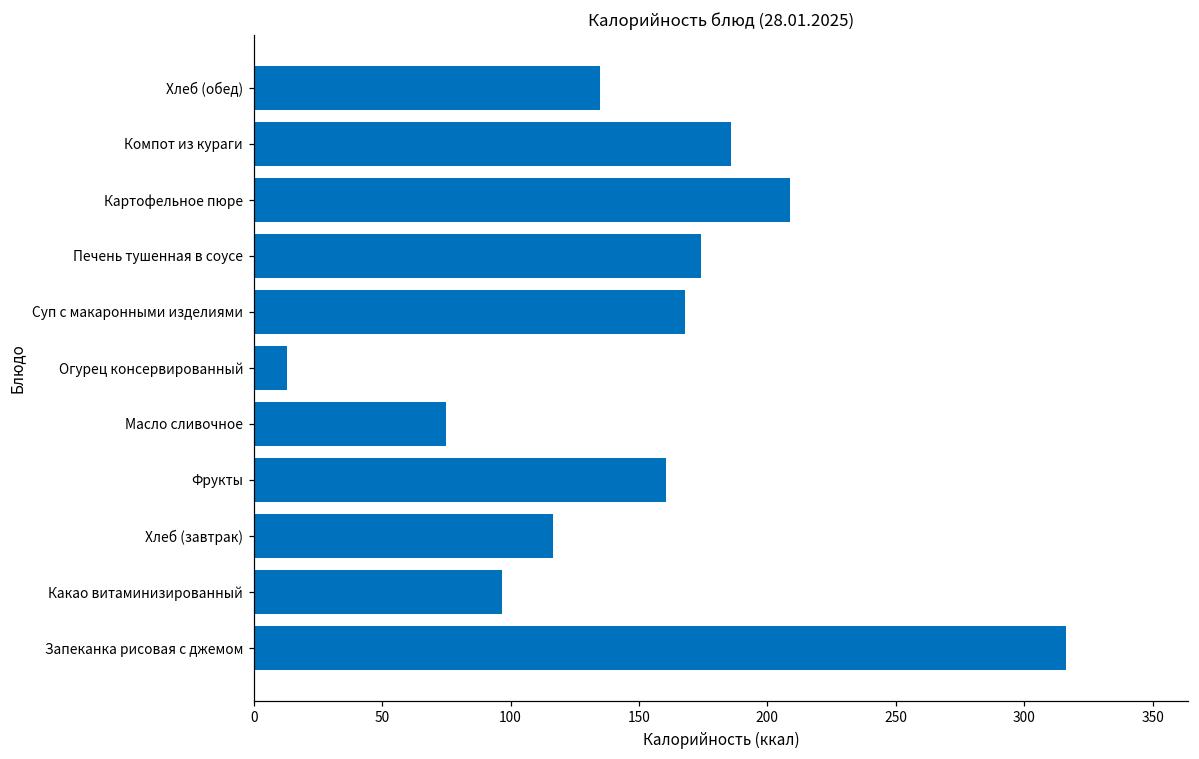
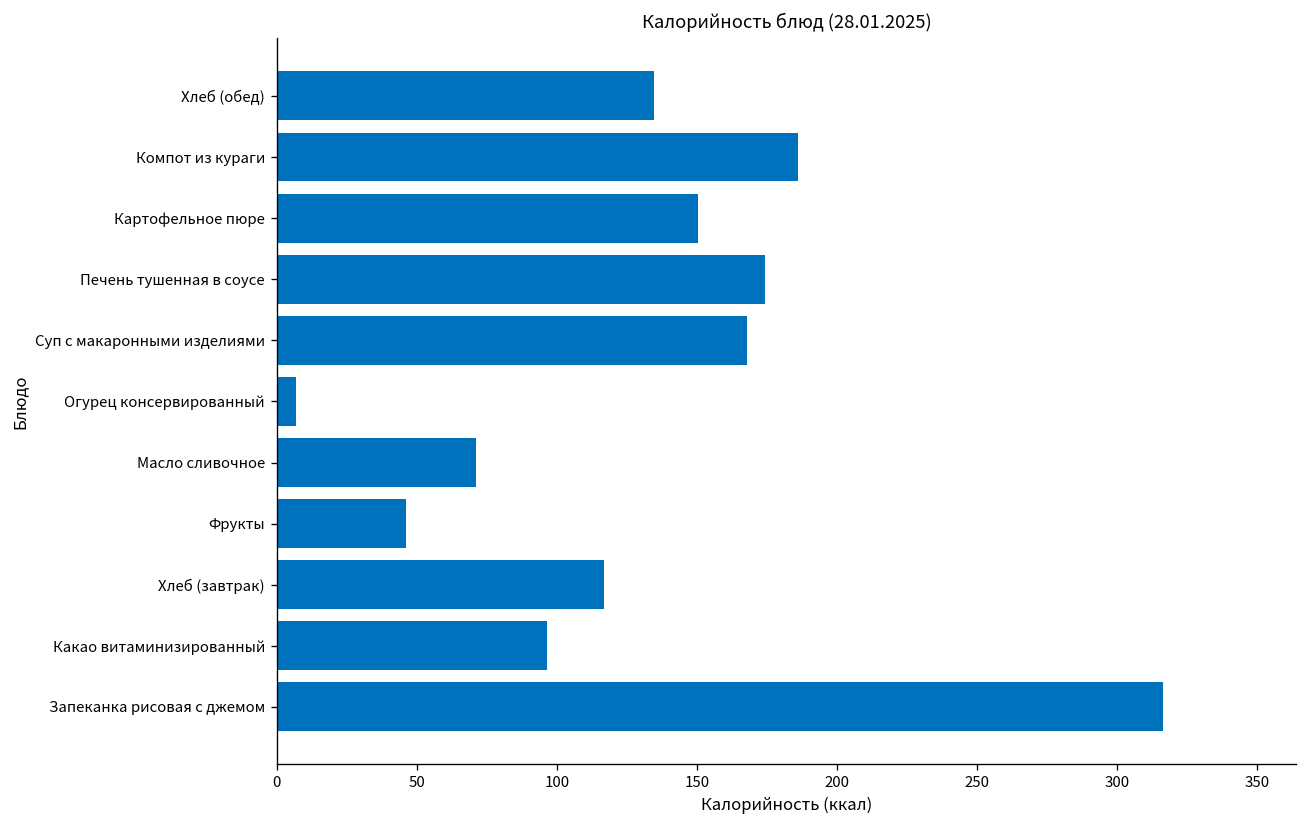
  {
    "Хлеб (обед)": 135,
    "Компот из кураги": 186,
-   "Картофельное пюре": 209,
+   "Картофельное пюре": 150,
    "Печень тушенная в соусе": 174,
    "Суп с макаронными изделиями": 168,
-   "Огурец консервированный": 13,
-   "Масло сливочное": 75,
-   "Фрукты": 161,
+   "Огурец консервированный": 7,
+   "Масло сливочное": 71,
+   "Фрукты": 46,
    "Хлеб (завтрак)": 117,
    "Какао витаминизированный": 97,
    "Запеканка рисовая с джемом": 316
  }
